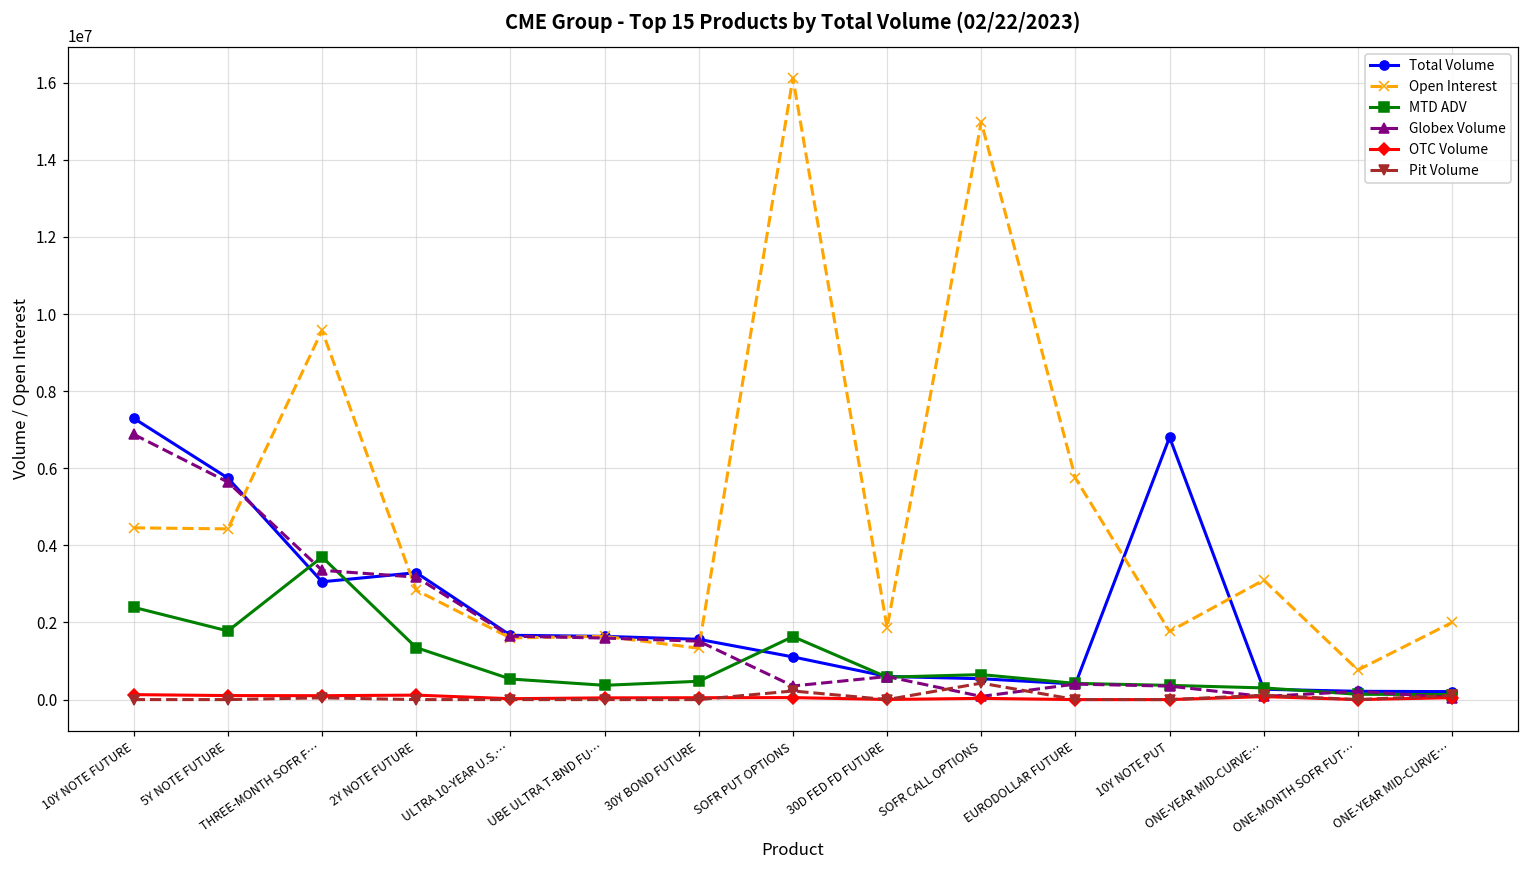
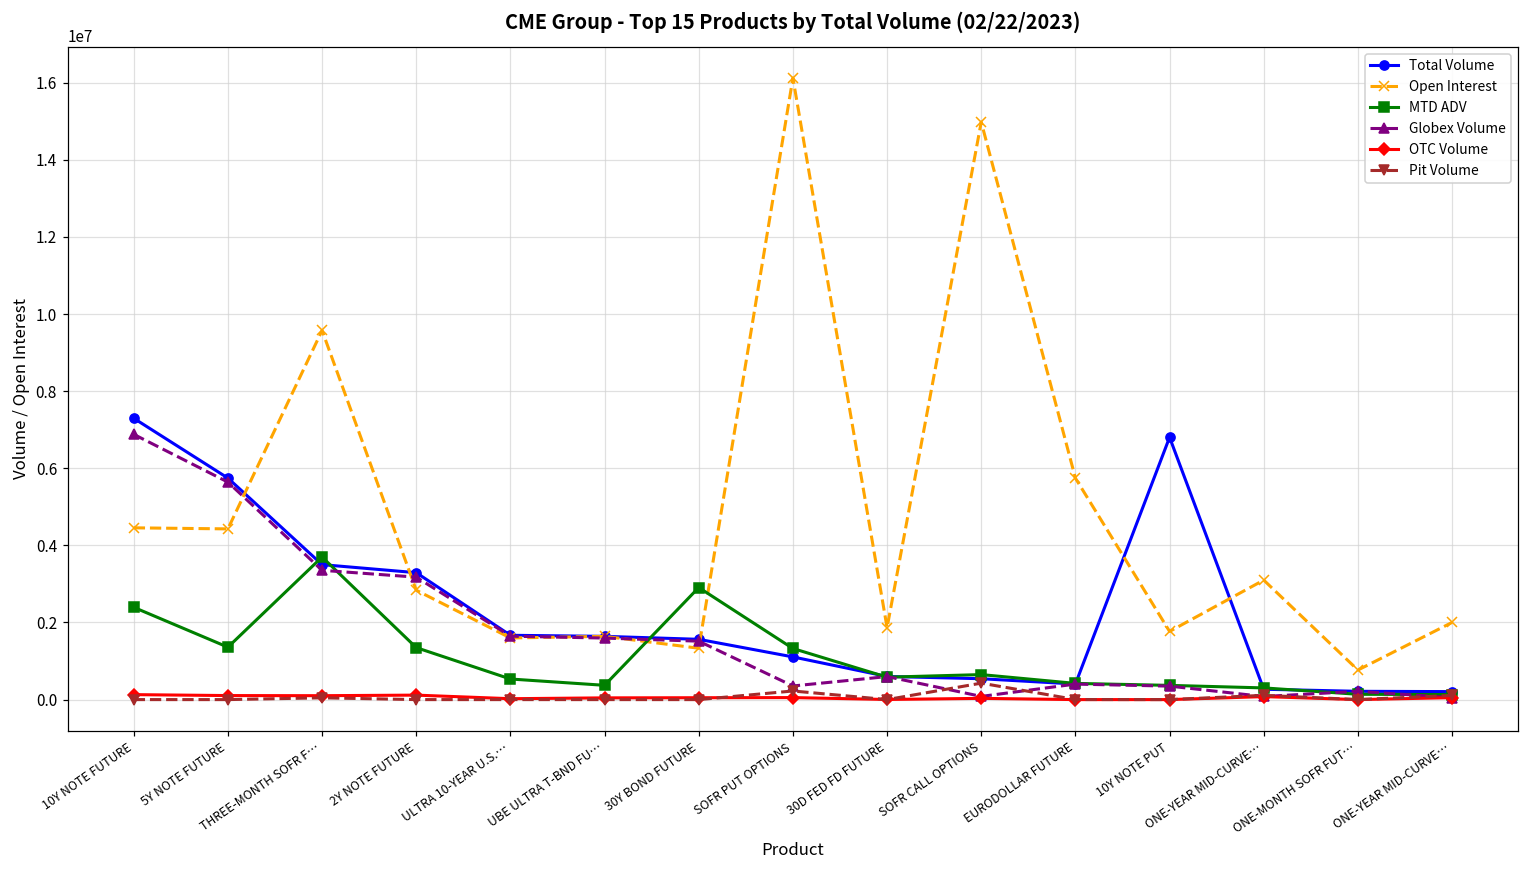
  {
    "Total Volume": {
      "10Y NOTE FUTURE": 7300000,
      "5Y NOTE FUTURE": 5700000,
-     "THREE-MONTH SOFR F…": 3100000,
+     "THREE-MONTH SOFR F…": 3500000,
      "2Y NOTE FUTURE": 3300000,
      "SOFR PUT OPTIONS": 1100000,
      "SOFR CALL OPTIONS": 500000,
      "10Y NOTE PUT": 6800000
    },
    "Open Interest": {
      "10Y NOTE FUTURE": 4500000,
      "5Y NOTE FUTURE": 4400000,
      "THREE-MONTH SOFR F…": 9600000,
      "2Y NOTE FUTURE": 2800000,
      "30Y BOND FUTURE": 1300000,
      "SOFR PUT OPTIONS": 16100000,
      "30D FED FD FUTURE": 1900000,
      "SOFR CALL OPTIONS": 15000000,
      "EURODOLLAR FUTURE": 5700000,
      "10Y NOTE PUT": 1800000,
      "ONE-MONTH SOFR FUT…": 800000
    },
    "MTD ADV": {
      "10Y NOTE FUTURE": 2400000,
-     "5Y NOTE FUTURE": 1800000,
+     "5Y NOTE FUTURE": 1400000,
      "THREE-MONTH SOFR F…": 3700000,
      "2Y NOTE FUTURE": 1300000,
      "ULTRA 10-YEAR U.S.…": 500000,
      "UBE ULTRA T-BND FU…": 400000,
-     "30Y BOND FUTURE": 500000,
-     "SOFR PUT OPTIONS": 1600000,
+     "30Y BOND FUTURE": 2900000,
+     "SOFR PUT OPTIONS": 1300000,
      "SOFR CALL OPTIONS": 600000,
      "ONE-MONTH SOFR FUT…": 100000
    },
    "Globex Volume": {
      "10Y NOTE FUTURE": 6900000,
      "5Y NOTE FUTURE": 5600000,
      "THREE-MONTH SOFR F…": 3400000,
      "2Y NOTE FUTURE": 3200000,
      "SOFR PUT OPTIONS": 400000
    },
    "OTC Volume": {
      "10Y NOTE FUTURE": 100000,
      "5Y NOTE FUTURE": 100000,
      "2Y NOTE FUTURE": 100000,
      "SOFR PUT OPTIONS": 100000
    },
    "Pit Volume": {
      "10Y NOTE FUTURE": 0,
      "5Y NOTE FUTURE": 0,
      "2Y NOTE FUTURE": 0,
      "SOFR PUT OPTIONS": 200000,
      "SOFR CALL OPTIONS": 400000
    }
  }
